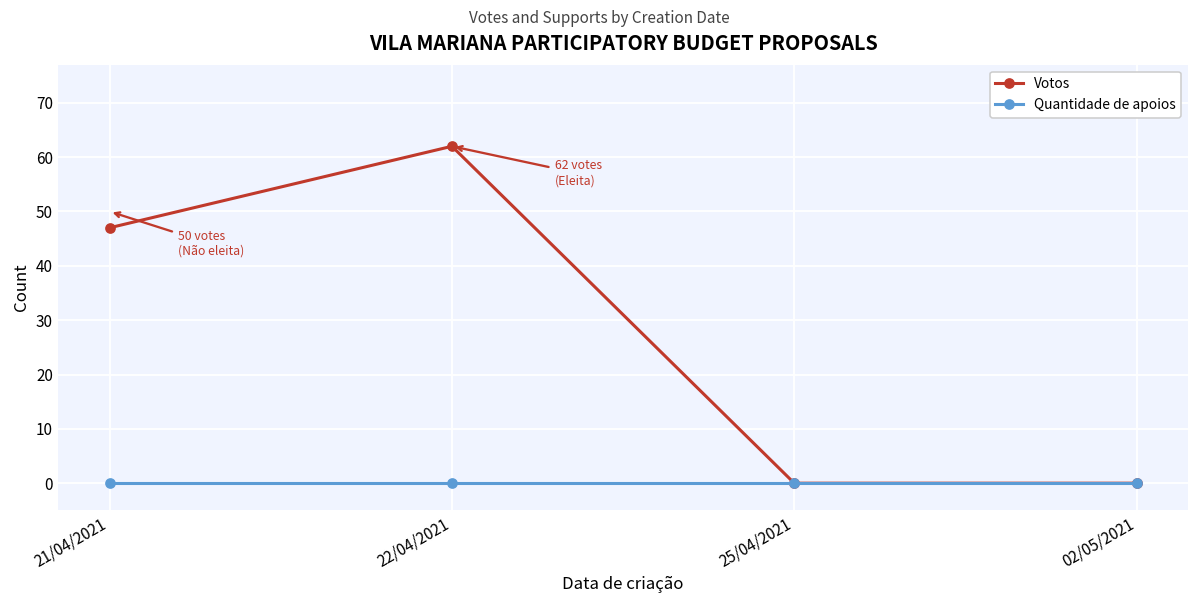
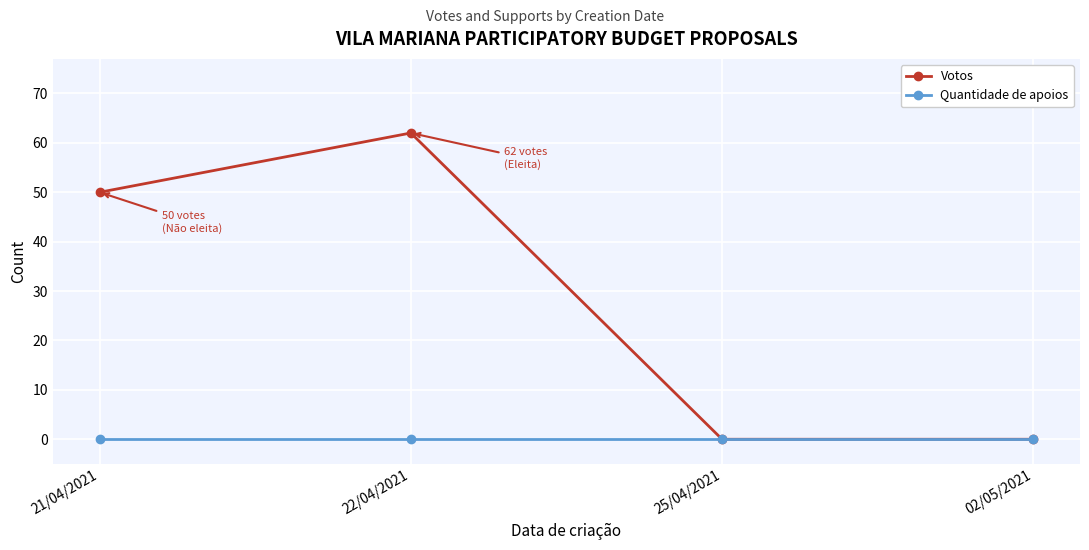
  {
    "Votos": {
-     "21/04/2021": 47
+     "21/04/2021": 50
    },
    "Quantidade de apoios": {
      "21/04/2021": 0,
      "22/04/2021": 0
    }
  }
